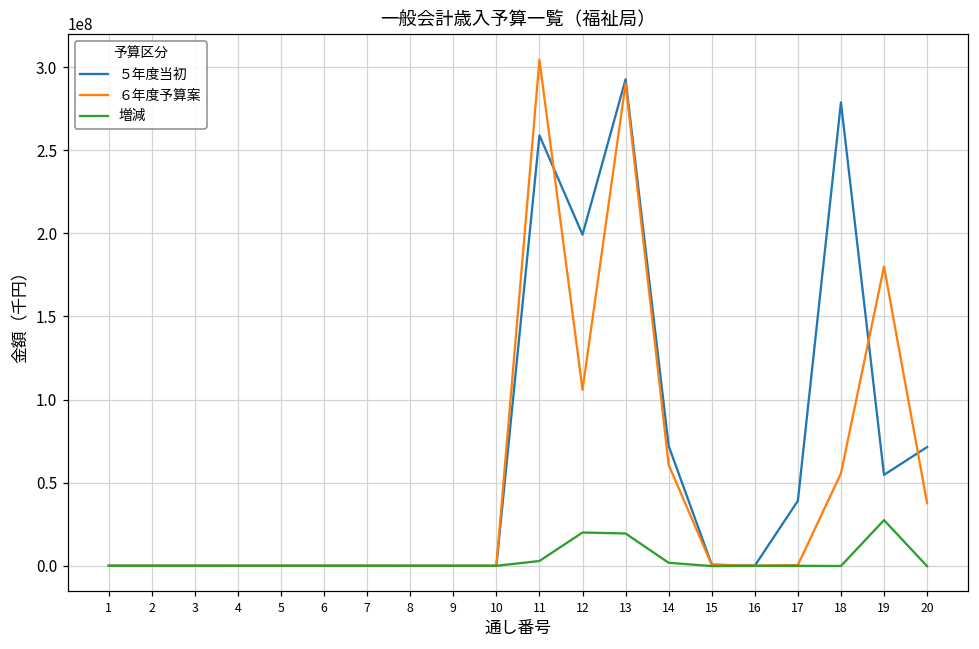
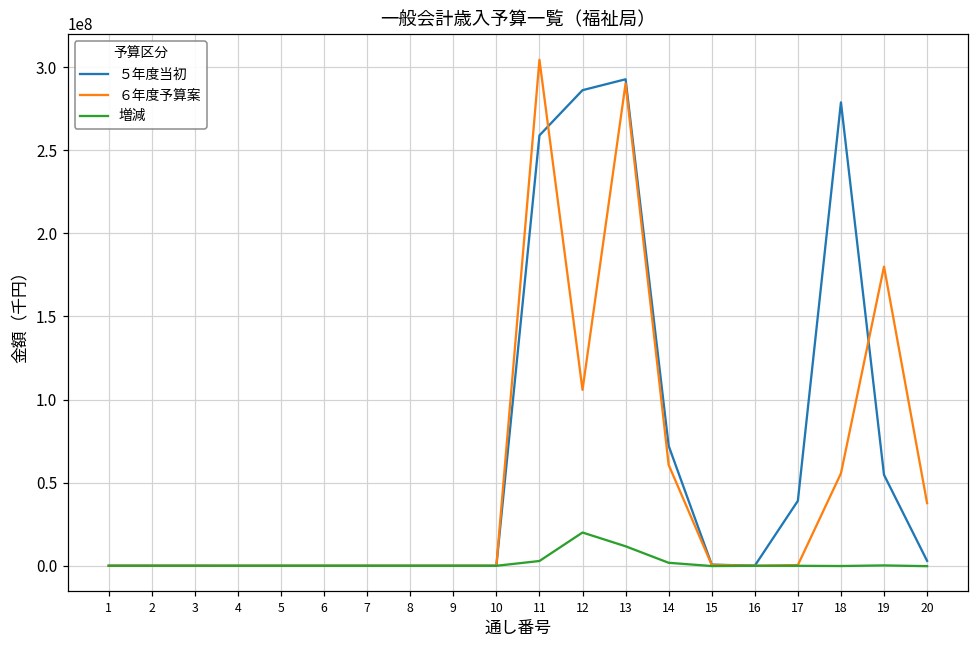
  {
    "５年度当初": {
      "11": 259000000,
-     "12": 199000000,
+     "12": 286000000,
      "13": 293000000,
      "14": 72000000,
      "17": 39000000,
      "18": 279000000,
      "19": 55000000,
-     "20": 71000000
+     "20": 3000000
    },
    "６年度予算案": {
      "11": 304000000,
      "12": 106000000,
      "13": 290000000,
      "14": 61000000,
      "18": 56000000,
      "19": 180000000,
      "20": 38000000
    },
    "増減": {
      "11": 3000000,
      "12": 20000000,
-     "13": 19000000,
+     "13": 12000000,
      "14": 2000000,
      "18": 0,
-     "19": 27000000,
+     "19": 0,
      "20": 0
    }
  }
